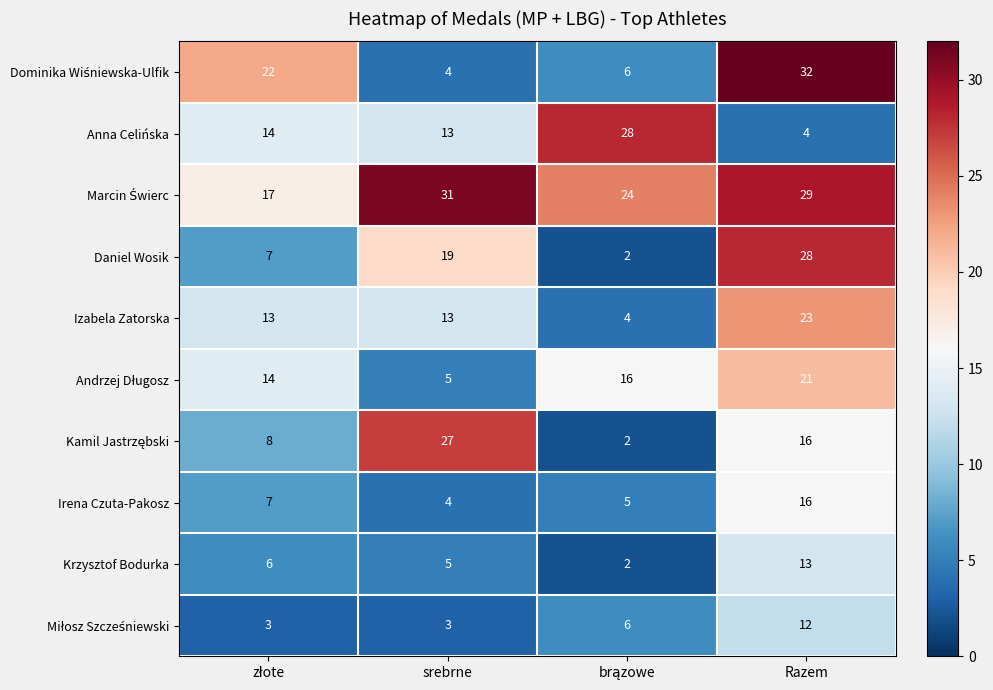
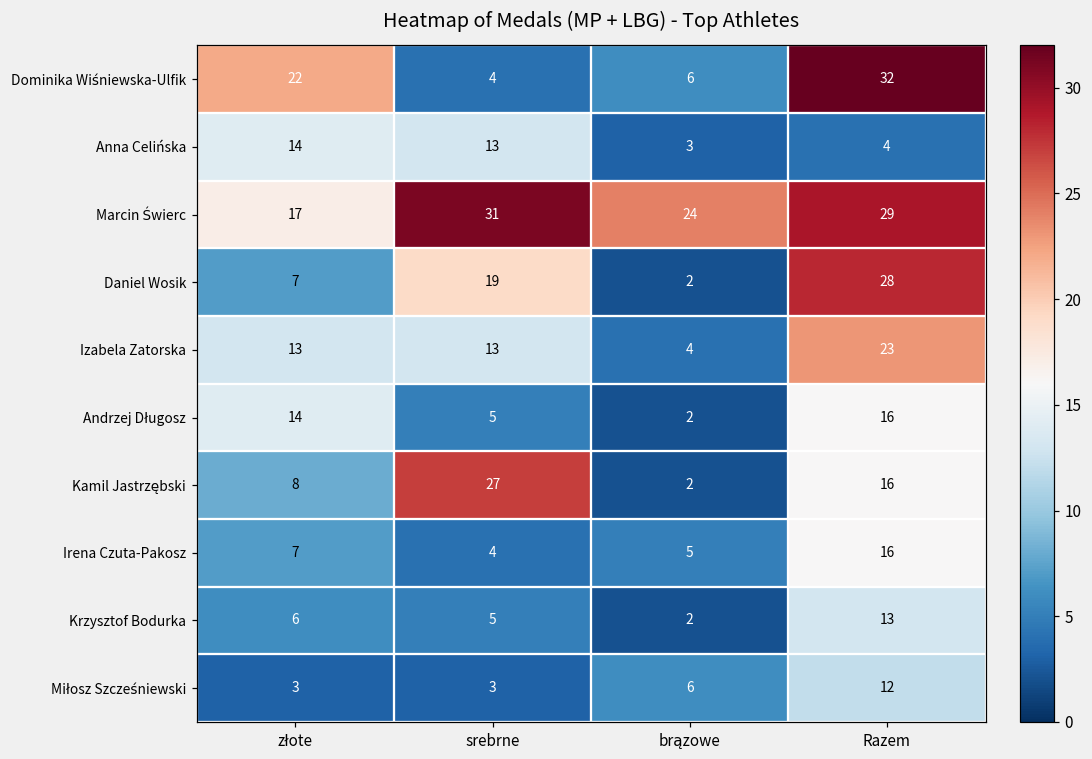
  {
    "Dominika Wiśniewska-Ulfik": {
      "złote": 22,
      "srebrne": 4,
      "brązowe": 6,
      "Razem": 32
    },
    "Anna Celińska": {
      "złote": 14,
      "srebrne": 13,
-     "brązowe": 28,
+     "brązowe": 3,
      "Razem": 4
    },
    "Marcin Świerc": {
      "złote": 17,
      "srebrne": 31,
      "brązowe": 24,
      "Razem": 29
    },
    "Daniel Wosik": {
      "złote": 7,
      "srebrne": 19,
      "brązowe": 2,
      "Razem": 28
    },
    "Izabela Zatorska": {
      "złote": 13,
      "srebrne": 13,
      "brązowe": 4,
      "Razem": 23
    },
    "Andrzej Długosz": {
      "złote": 14,
      "srebrne": 5,
-     "brązowe": 16,
-     "Razem": 21
+     "brązowe": 2,
+     "Razem": 16
    },
    "Kamil Jastrzębski": {
      "złote": 8,
      "srebrne": 27,
      "brązowe": 2,
      "Razem": 16
    },
    "Irena Czuta-Pakosz": {
      "złote": 7,
      "srebrne": 4,
      "brązowe": 5,
      "Razem": 16
    },
    "Krzysztof Bodurka": {
      "złote": 6,
      "srebrne": 5,
      "brązowe": 2,
      "Razem": 13
    },
    "Miłosz Szcześniewski": {
      "złote": 3,
      "srebrne": 3,
      "brązowe": 6,
      "Razem": 12
    }
  }
